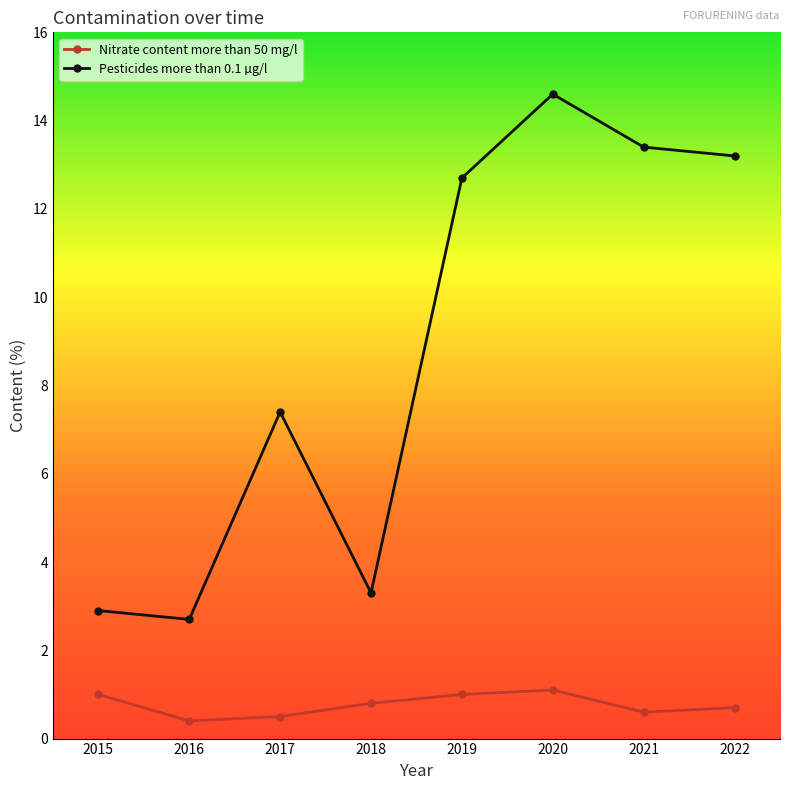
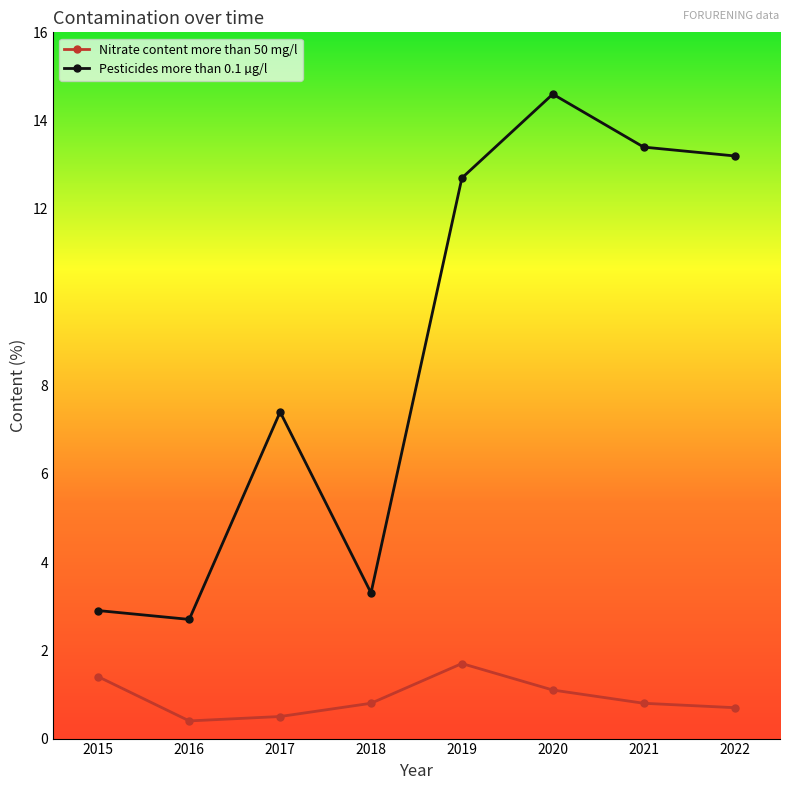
  {
    "Nitrate content more than 50 mg/l": {
-     "2015": 1.0,
+     "2015": 1.4,
      "2016": 0.4,
      "2017": 0.5,
      "2018": 0.8,
-     "2019": 1.0,
+     "2019": 1.7,
      "2020": 1.1,
-     "2021": 0.6,
+     "2021": 0.8,
      "2022": 0.7
    },
    "Pesticides more than 0.1 µg/l": {
      "2015": 2.9,
      "2016": 2.7,
      "2017": 7.4,
      "2018": 3.3,
      "2019": 12.7,
      "2020": 14.6,
      "2021": 13.4,
      "2022": 13.2
    }
  }
